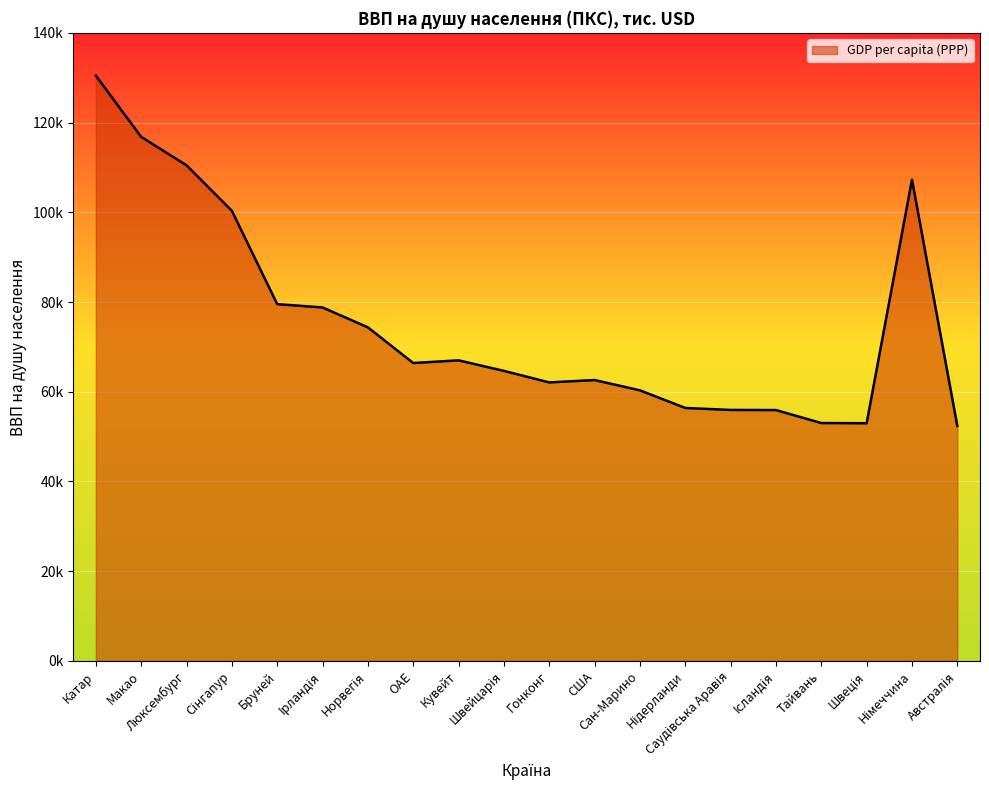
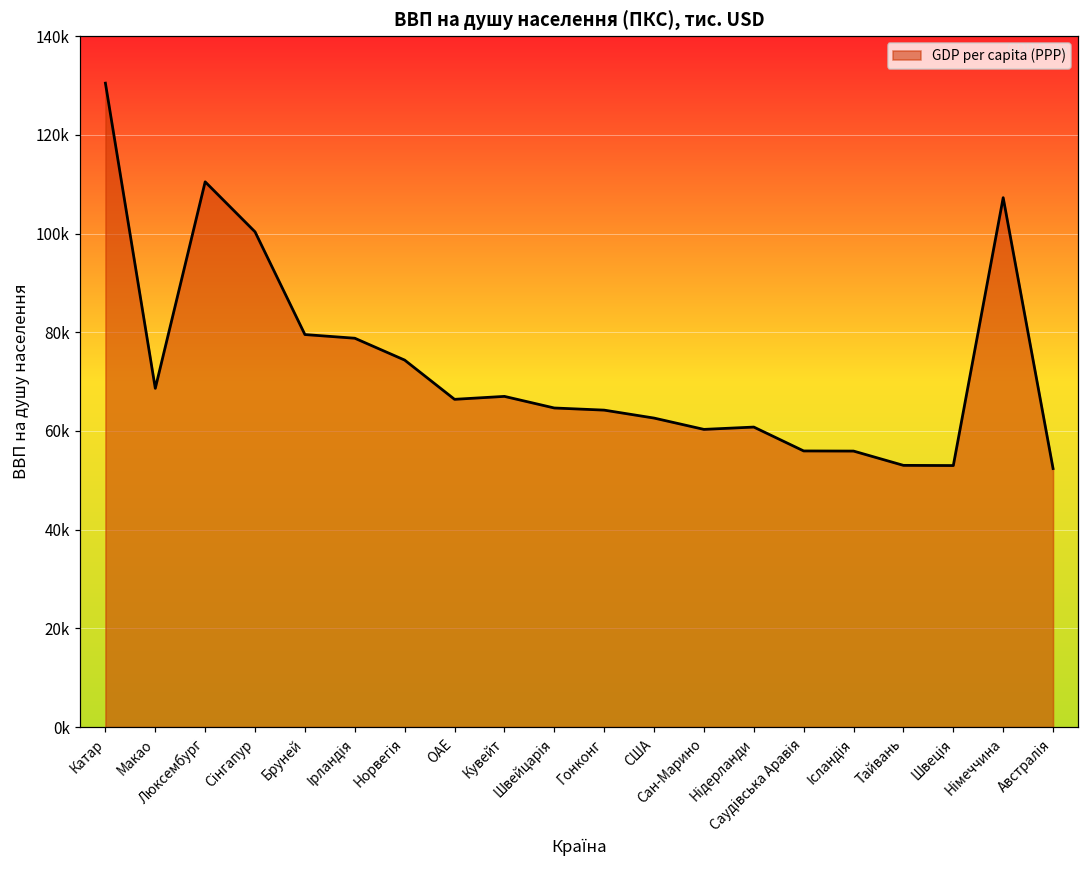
  {
    "Катар": 130000,
-   "Макао": 117000,
+   "Макао": 69000,
    "Люксембург": 110000,
    "Сінгапур": 100000,
    "Бруней": 80000,
    "Ірландія": 79000,
    "Норвегія": 74000,
    "ОАЕ": 66000,
    "Кувейт": 67000,
    "Швейцарія": 65000,
-   "Гонконг": 62000,
+   "Гонконг": 64000,
    "США": 63000,
    "Сан-Марино": 60000,
-   "Нідерланди": 56000,
+   "Нідерланди": 61000,
    "Саудівська Аравія": 56000,
    "Ісландія": 56000,
    "Тайвань": 53000,
    "Швеція": 53000,
    "Німеччина": 107000,
    "Австралія": 52000
  }
